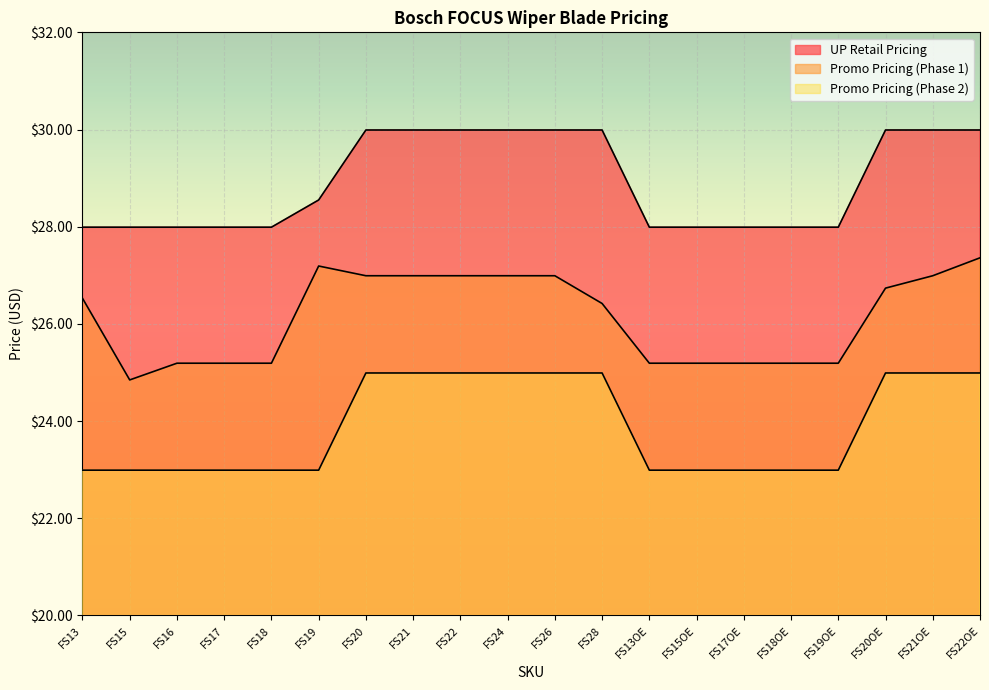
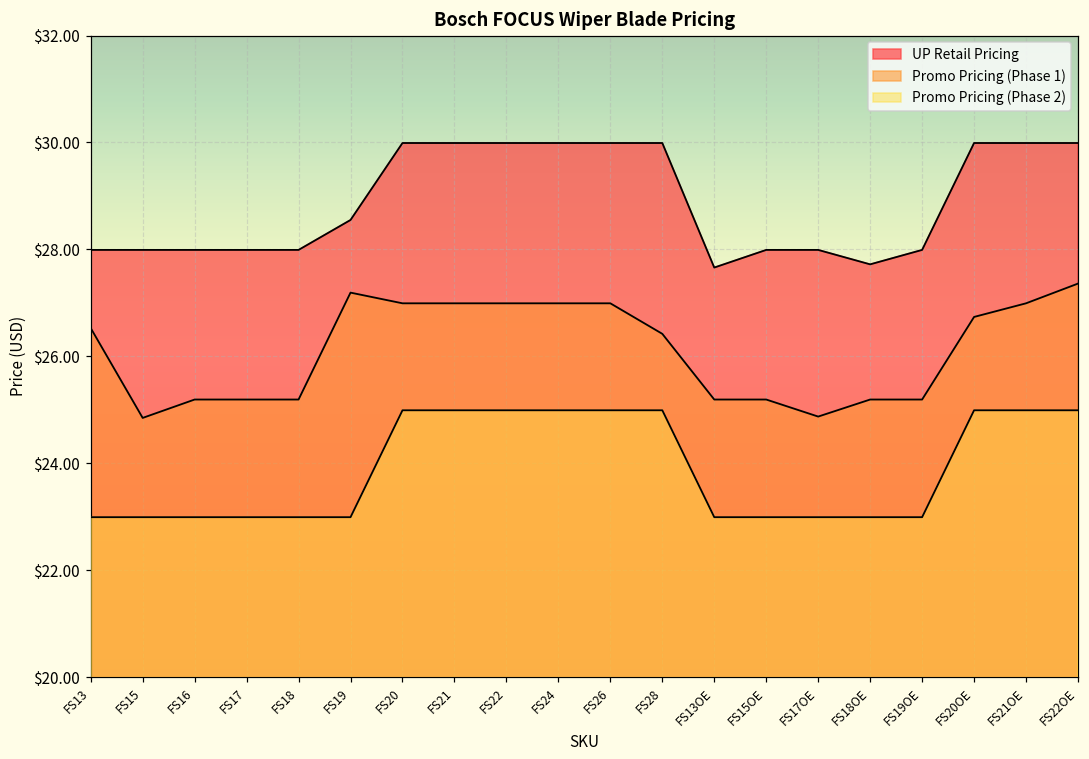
  {
    "UP Retail Pricing": {
      "FS13": "$28.0",
      "FS15": "$28.0",
      "FS16": "$28.0",
      "FS17": "$28.0",
      "FS18": "$28.0",
      "FS19": "$28.6",
      "FS20": "$30.0",
      "FS21": "$30.0",
      "FS22": "$30.0",
      "FS24": "$30.0",
      "FS26": "$30.0",
      "FS28": "$30.0",
-     "FS13OE": "$28.0",
+     "FS13OE": "$27.7",
      "FS15OE": "$28.0",
      "FS17OE": "$28.0",
-     "FS18OE": "$28.0",
+     "FS18OE": "$27.7",
      "FS19OE": "$28.0",
      "FS20OE": "$30.0",
      "FS21OE": "$30.0",
      "FS22OE": "$30.0"
    },
    "Promo Pricing (Phase 1)": {
      "FS13": "$26.5",
      "FS15": "$24.8",
      "FS16": "$25.2",
      "FS17": "$25.2",
      "FS18": "$25.2",
      "FS19": "$27.2",
      "FS20": "$27.0",
      "FS21": "$27.0",
      "FS22": "$27.0",
      "FS24": "$27.0",
      "FS26": "$27.0",
      "FS28": "$26.4",
      "FS13OE": "$25.2",
      "FS15OE": "$25.2",
-     "FS17OE": "$25.2",
+     "FS17OE": "$24.9",
      "FS18OE": "$25.2",
      "FS19OE": "$25.2",
      "FS20OE": "$26.7",
      "FS21OE": "$27.0",
      "FS22OE": "$27.4"
    },
    "Promo Pricing (Phase 2)": {
      "FS13": "$23.0",
      "FS15": "$23.0",
      "FS16": "$23.0",
      "FS17": "$23.0",
      "FS18": "$23.0",
      "FS19": "$23.0",
      "FS20": "$25.0",
      "FS21": "$25.0",
      "FS22": "$25.0",
      "FS24": "$25.0",
      "FS26": "$25.0",
      "FS28": "$25.0",
      "FS13OE": "$23.0",
      "FS15OE": "$23.0",
      "FS17OE": "$23.0",
      "FS18OE": "$23.0",
      "FS19OE": "$23.0",
      "FS20OE": "$25.0",
      "FS21OE": "$25.0",
      "FS22OE": "$25.0"
    }
  }
